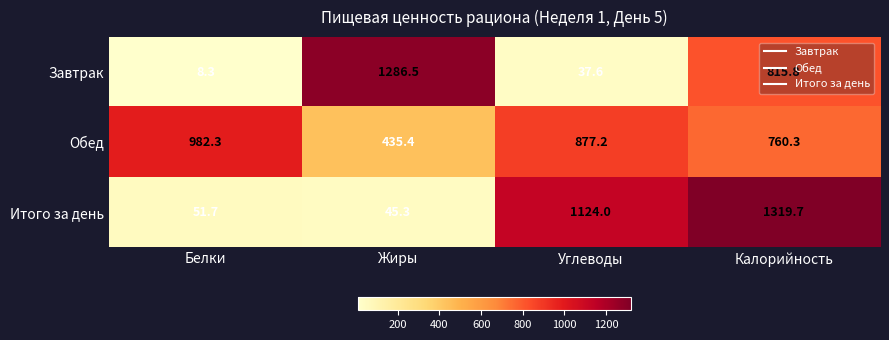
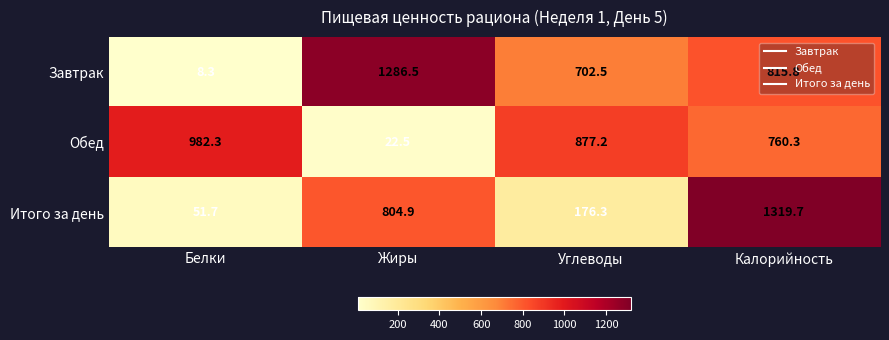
  {
    "Завтрак": {
      "Белки": 8.3,
      "Жиры": 1286.5,
-     "Углеводы": 37.6
+     "Углеводы": 702.5
    },
    "Обед": {
      "Белки": 982.3,
-     "Жиры": 435.4,
+     "Жиры": 22.5,
      "Углеводы": 877.2,
      "Калорийность": 760.3
    },
    "Итого за день": {
      "Белки": 51.7,
-     "Жиры": 45.3,
-     "Углеводы": 1124.0,
+     "Жиры": 804.9,
+     "Углеводы": 176.3,
      "Калорийность": 1319.7
    }
  }
